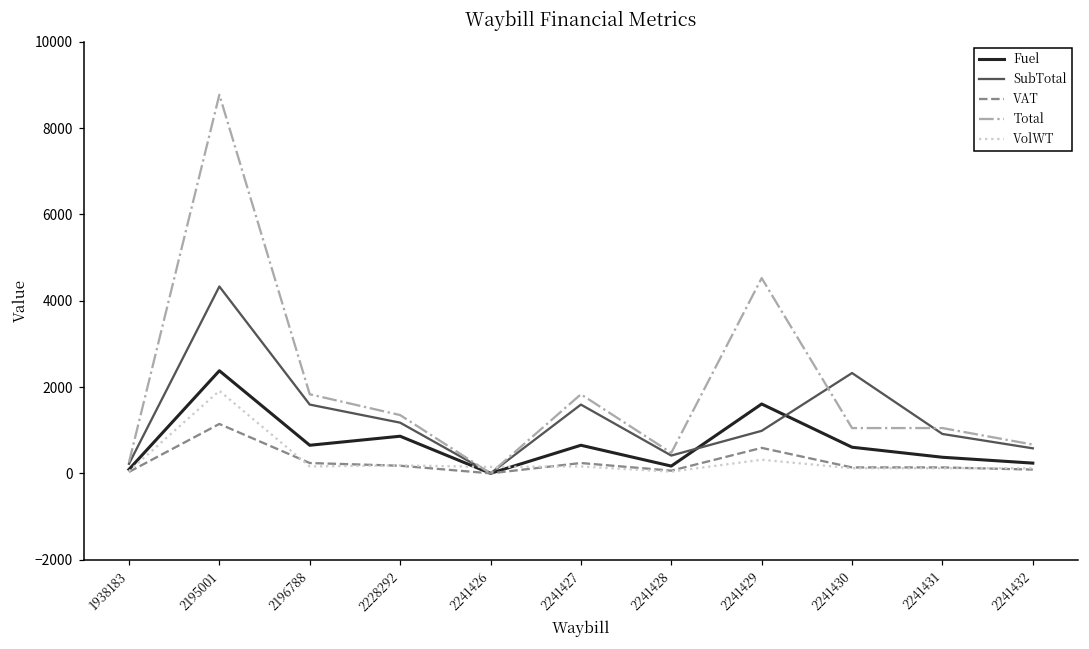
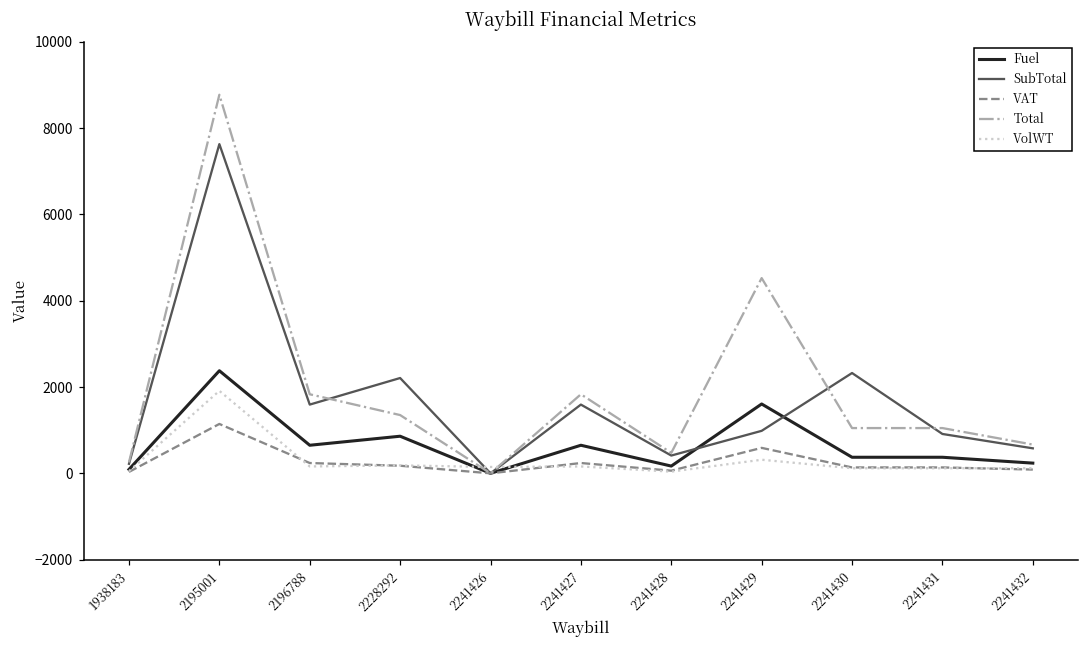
  {
    "Fuel": {
      "2195001": 2400,
      "2196788": 700,
      "2228292": 900,
      "2241427": 700,
      "2241428": 200,
      "2241429": 1600,
-     "2241430": 600,
+     "2241430": 400,
      "2241431": 400,
      "2241432": 200
    },
    "SubTotal": {
-     "2195001": 4300,
+     "2195001": 7600,
      "2196788": 1600,
-     "2228292": 1200,
+     "2228292": 2200,
      "2241427": 1600,
      "2241429": 1000,
      "2241430": 2300,
      "2241431": 900,
      "2241432": 600
    }
  }
